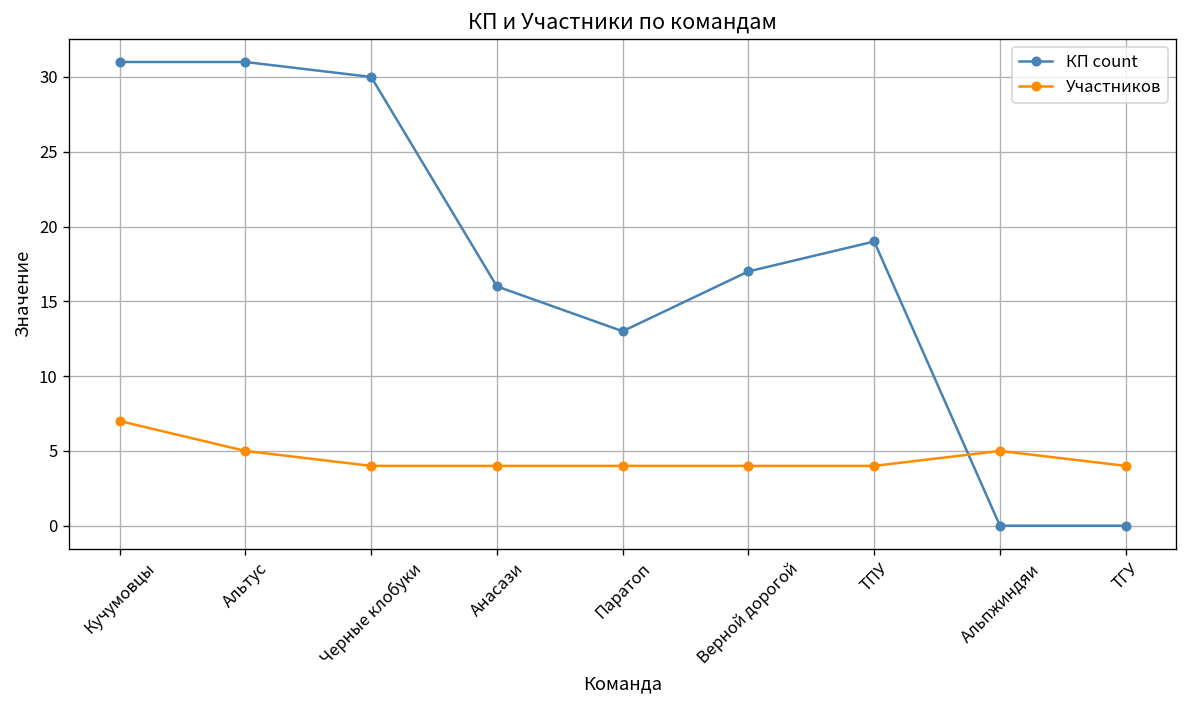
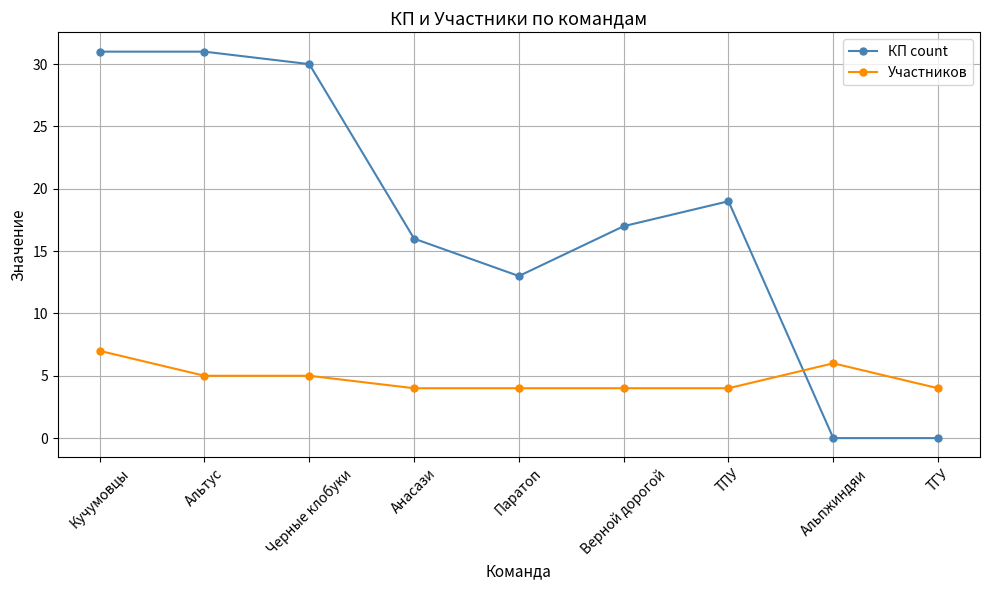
  {
    "КП count": {
      "Кучумовцы": 31,
      "Альтус": 31,
      "Черные клобуки": 30,
      "Анасази": 16,
      "Паратоп": 13,
      "Верной дорогой": 17,
      "ТПУ": 19,
      "Альпжиндяи": 0,
      "ТГУ": 0
    },
    "Участников": {
      "Кучумовцы": 7,
      "Альтус": 5,
-     "Черные клобуки": 4,
+     "Черные клобуки": 5,
      "Анасази": 4,
      "Паратоп": 4,
      "Верной дорогой": 4,
      "ТПУ": 4,
-     "Альпжиндяи": 5,
+     "Альпжиндяи": 6,
      "ТГУ": 4
    }
  }
